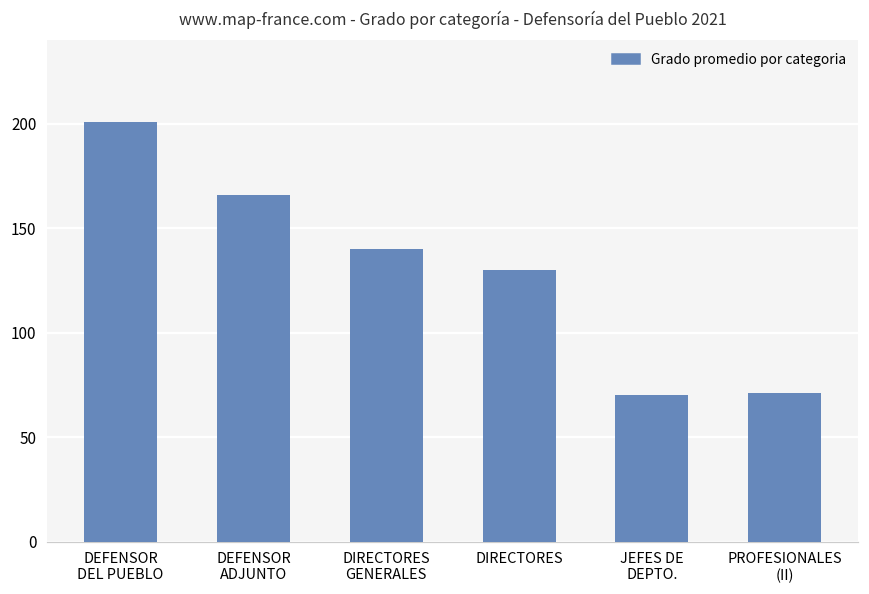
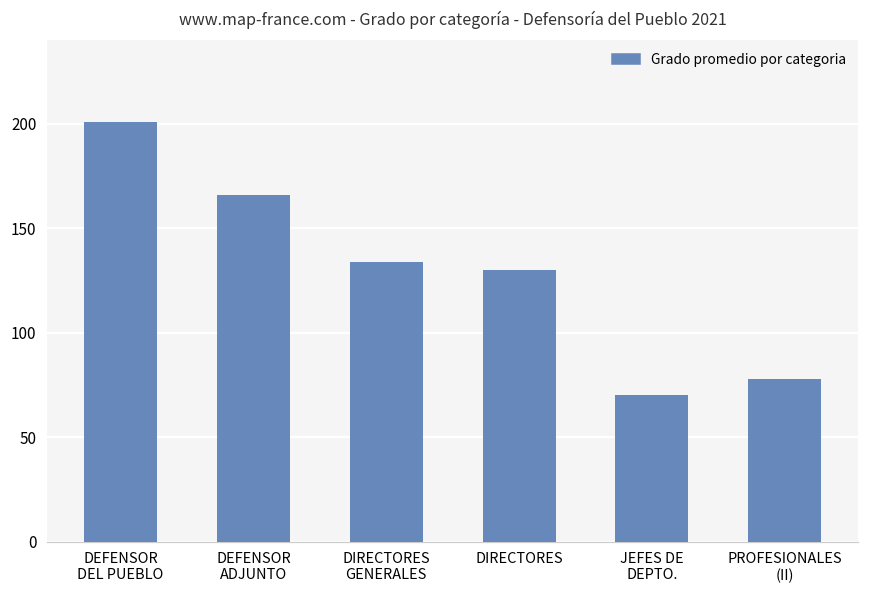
  {
    "DEFENSOR DEL PUEBLO": 201,
    "DEFENSOR ADJUNTO": 166,
-   "DIRECTORES GENERALES": 140,
+   "DIRECTORES GENERALES": 134,
    "DIRECTORES": 130,
    "JEFES DE DEPTO.": 70,
-   "PROFESIONALES (II)": 71
+   "PROFESIONALES (II)": 78
  }
